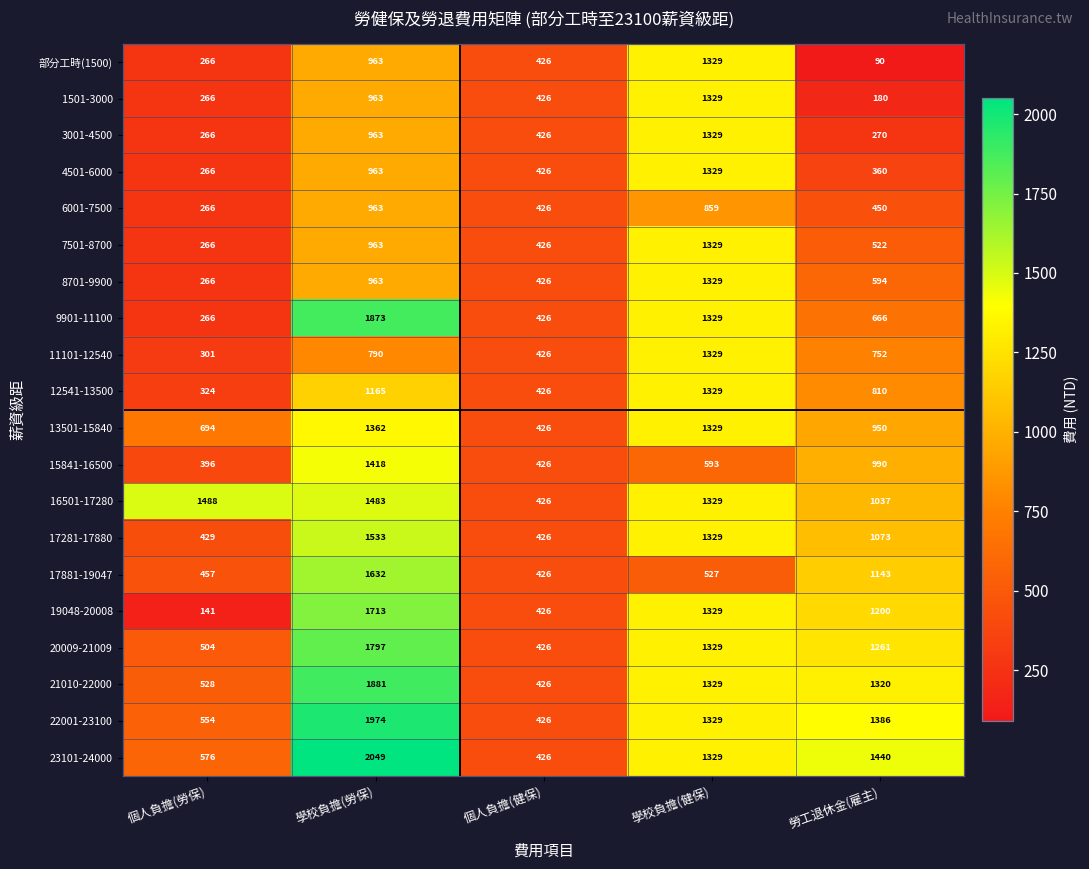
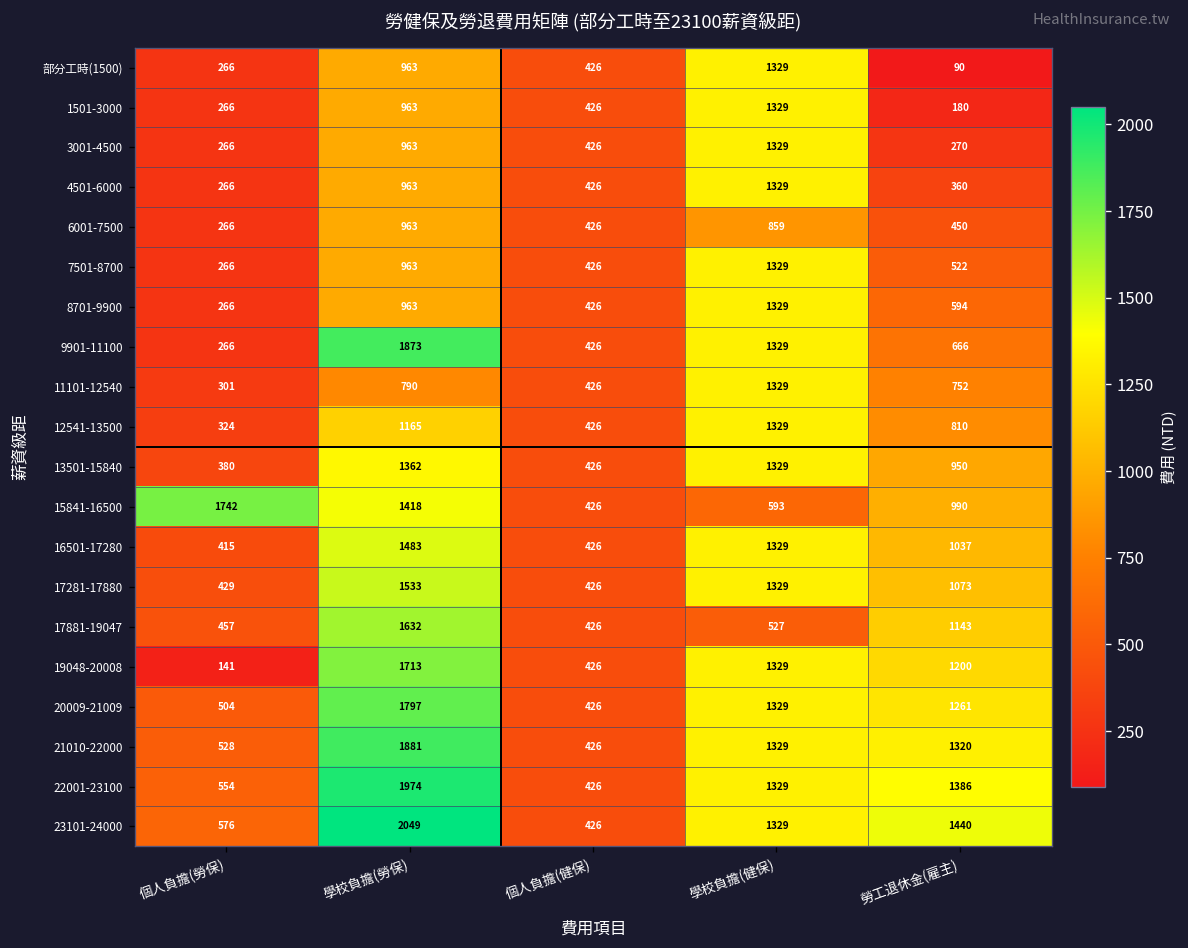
  {
    "部分工時(1500)": {
      "個人負擔(勞保)": 266,
      "學校負擔(勞保)": 963,
      "個人負擔(健保)": 426,
      "學校負擔(健保)": 1329,
      "勞工退休金(雇主)": 90
    },
    "1501-3000": {
      "個人負擔(勞保)": 266,
      "學校負擔(勞保)": 963,
      "個人負擔(健保)": 426,
      "學校負擔(健保)": 1329,
      "勞工退休金(雇主)": 180
    },
    "3001-4500": {
      "個人負擔(勞保)": 266,
      "學校負擔(勞保)": 963,
      "個人負擔(健保)": 426,
      "學校負擔(健保)": 1329,
      "勞工退休金(雇主)": 270
    },
    "4501-6000": {
      "個人負擔(勞保)": 266,
      "學校負擔(勞保)": 963,
      "個人負擔(健保)": 426,
      "學校負擔(健保)": 1329,
      "勞工退休金(雇主)": 360
    },
    "6001-7500": {
      "個人負擔(勞保)": 266,
      "學校負擔(勞保)": 963,
      "個人負擔(健保)": 426,
      "學校負擔(健保)": 859,
      "勞工退休金(雇主)": 450
    },
    "7501-8700": {
      "個人負擔(勞保)": 266,
      "學校負擔(勞保)": 963,
      "個人負擔(健保)": 426,
      "學校負擔(健保)": 1329,
      "勞工退休金(雇主)": 522
    },
    "8701-9900": {
      "個人負擔(勞保)": 266,
      "學校負擔(勞保)": 963,
      "個人負擔(健保)": 426,
      "學校負擔(健保)": 1329,
      "勞工退休金(雇主)": 594
    },
    "9901-11100": {
      "個人負擔(勞保)": 266,
      "學校負擔(勞保)": 1873,
      "個人負擔(健保)": 426,
      "學校負擔(健保)": 1329,
      "勞工退休金(雇主)": 666
    },
    "11101-12540": {
      "個人負擔(勞保)": 301,
      "學校負擔(勞保)": 790,
      "個人負擔(健保)": 426,
      "學校負擔(健保)": 1329,
      "勞工退休金(雇主)": 752
    },
    "12541-13500": {
      "個人負擔(勞保)": 324,
      "學校負擔(勞保)": 1165,
      "個人負擔(健保)": 426,
      "學校負擔(健保)": 1329,
      "勞工退休金(雇主)": 810
    },
    "13501-15840": {
-     "個人負擔(勞保)": 694,
+     "個人負擔(勞保)": 380,
      "學校負擔(勞保)": 1362,
      "個人負擔(健保)": 426,
      "學校負擔(健保)": 1329,
      "勞工退休金(雇主)": 950
    },
    "15841-16500": {
-     "個人負擔(勞保)": 396,
+     "個人負擔(勞保)": 1742,
      "學校負擔(勞保)": 1418,
      "個人負擔(健保)": 426,
      "學校負擔(健保)": 593,
      "勞工退休金(雇主)": 990
    },
    "16501-17280": {
-     "個人負擔(勞保)": 1488,
+     "個人負擔(勞保)": 415,
      "學校負擔(勞保)": 1483,
      "個人負擔(健保)": 426,
      "學校負擔(健保)": 1329,
      "勞工退休金(雇主)": 1037
    },
    "17281-17880": {
      "個人負擔(勞保)": 429,
      "學校負擔(勞保)": 1533,
      "個人負擔(健保)": 426,
      "學校負擔(健保)": 1329,
      "勞工退休金(雇主)": 1073
    },
    "17881-19047": {
      "個人負擔(勞保)": 457,
      "學校負擔(勞保)": 1632,
      "個人負擔(健保)": 426,
      "學校負擔(健保)": 527,
      "勞工退休金(雇主)": 1143
    },
    "19048-20008": {
      "個人負擔(勞保)": 141,
      "學校負擔(勞保)": 1713,
      "個人負擔(健保)": 426,
      "學校負擔(健保)": 1329,
      "勞工退休金(雇主)": 1200
    },
    "20009-21009": {
      "個人負擔(勞保)": 504,
      "學校負擔(勞保)": 1797,
      "個人負擔(健保)": 426,
      "學校負擔(健保)": 1329,
      "勞工退休金(雇主)": 1261
    },
    "21010-22000": {
      "個人負擔(勞保)": 528,
      "學校負擔(勞保)": 1881,
      "個人負擔(健保)": 426,
      "學校負擔(健保)": 1329,
      "勞工退休金(雇主)": 1320
    },
    "22001-23100": {
      "個人負擔(勞保)": 554,
      "學校負擔(勞保)": 1974,
      "個人負擔(健保)": 426,
      "學校負擔(健保)": 1329,
      "勞工退休金(雇主)": 1386
    },
    "23101-24000": {
      "個人負擔(勞保)": 576,
      "學校負擔(勞保)": 2049,
      "個人負擔(健保)": 426,
      "學校負擔(健保)": 1329,
      "勞工退休金(雇主)": 1440
    }
  }
